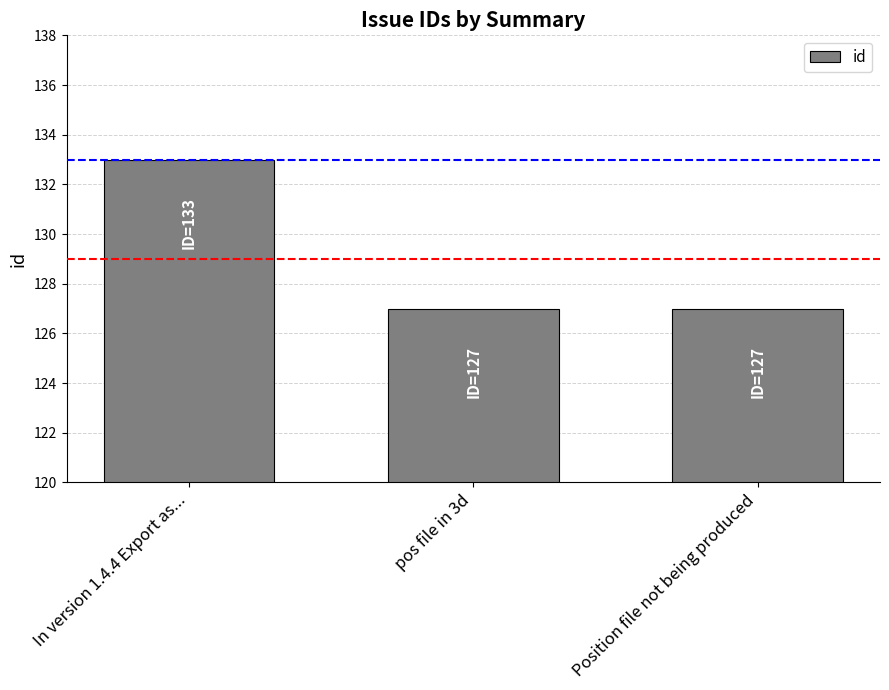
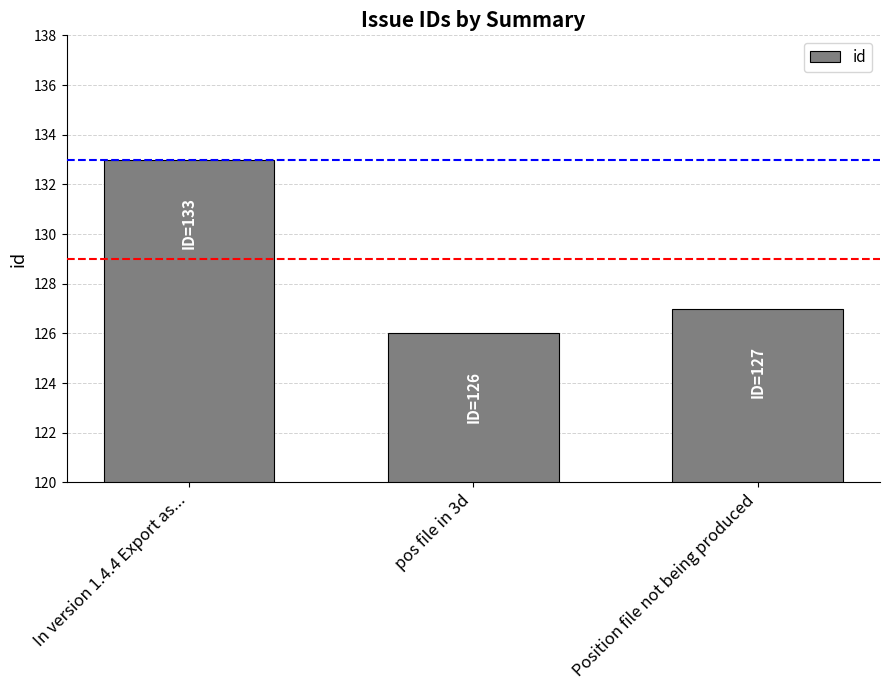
  {
    "In version 1.4.4 Export as...": 133,
-   "pos file in 3d": 127,
+   "pos file in 3d": 126,
    "Position file not being produced": 127
  }
